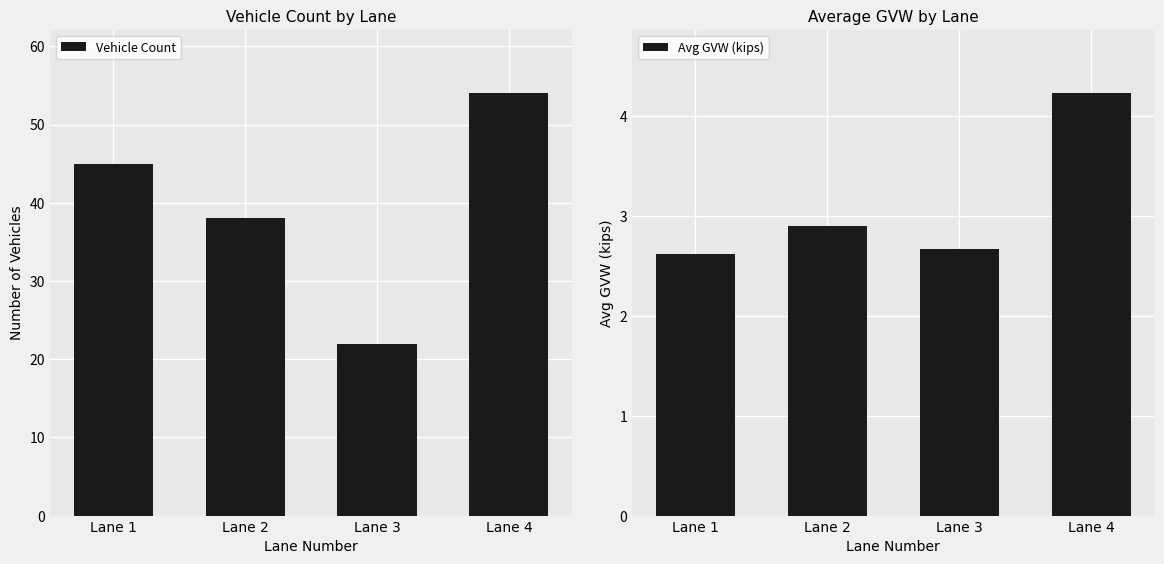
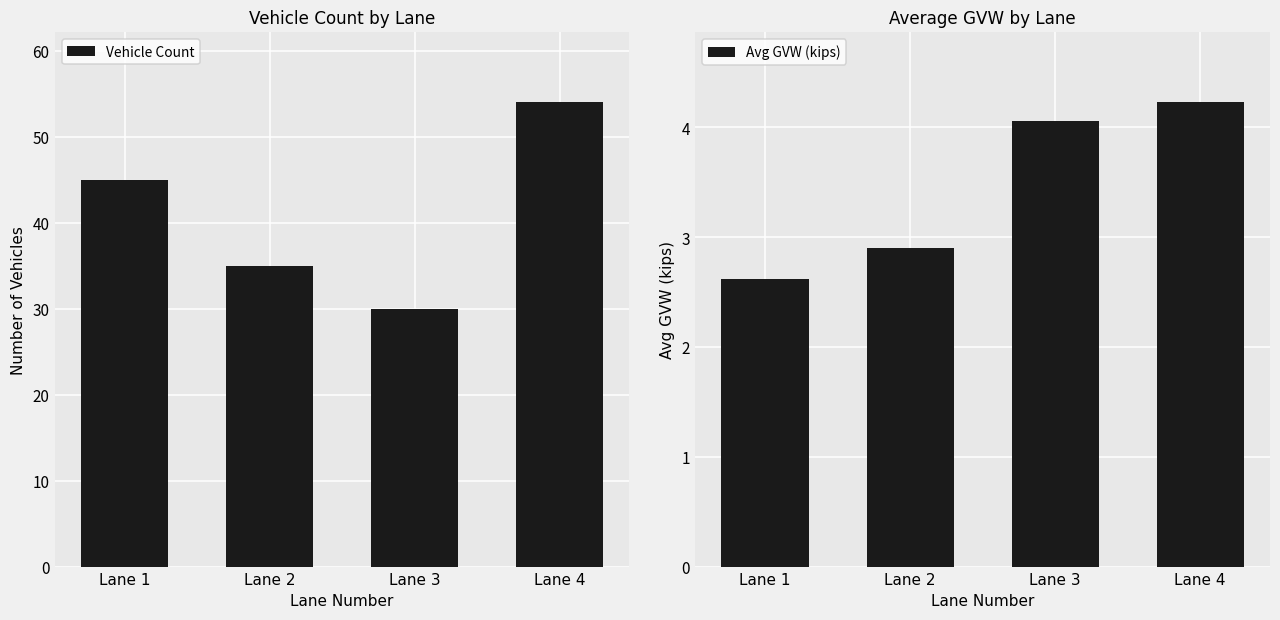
  {
    "Vehicle Count by Lane": {
      "Lane 1": 45,
-     "Lane 2": 38,
-     "Lane 3": 22,
+     "Lane 2": 35,
+     "Lane 3": 30,
      "Lane 4": 54
    },
    "Average GVW by Lane": {
      "Lane 1": 2.6,
      "Lane 2": 2.9,
-     "Lane 3": 2.7,
+     "Lane 3": 4.1,
      "Lane 4": 4.2
    }
  }
